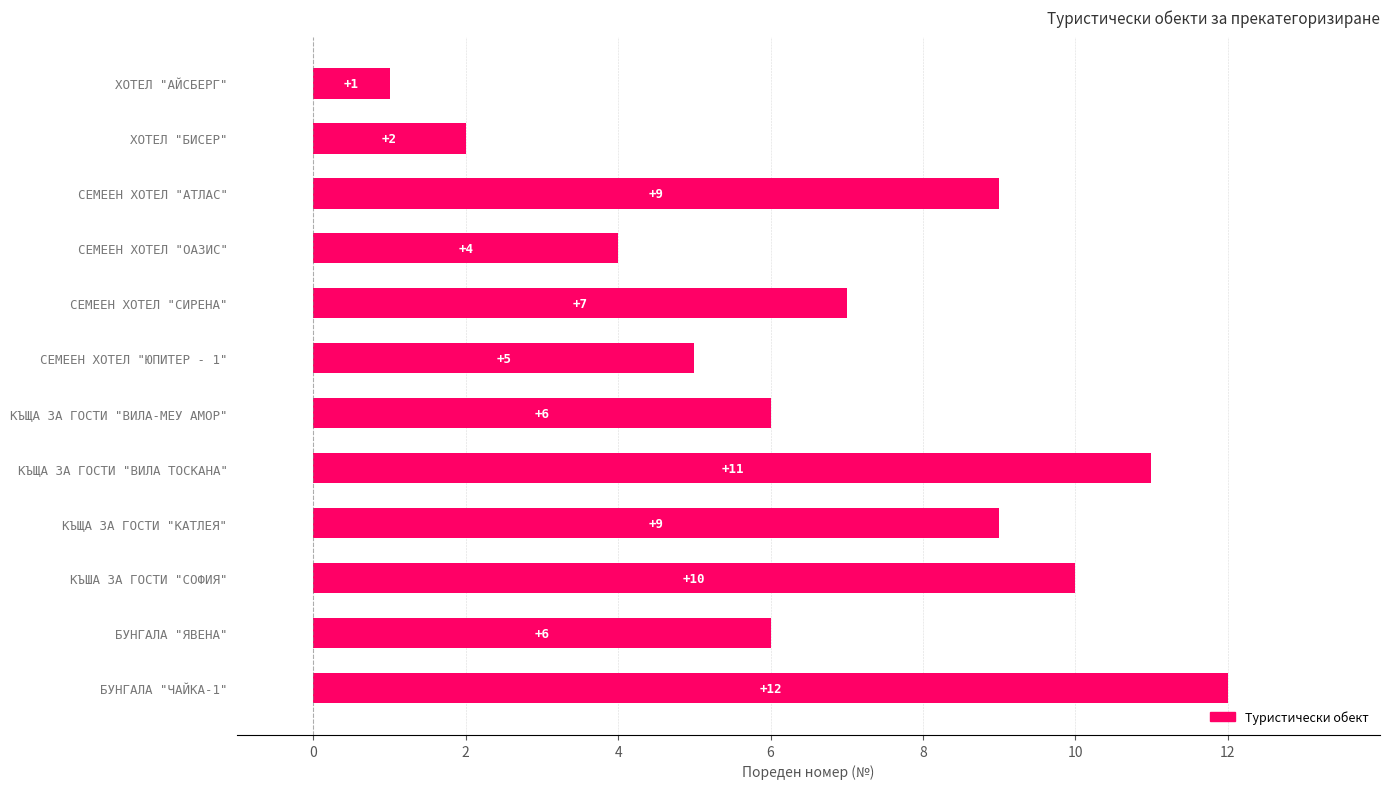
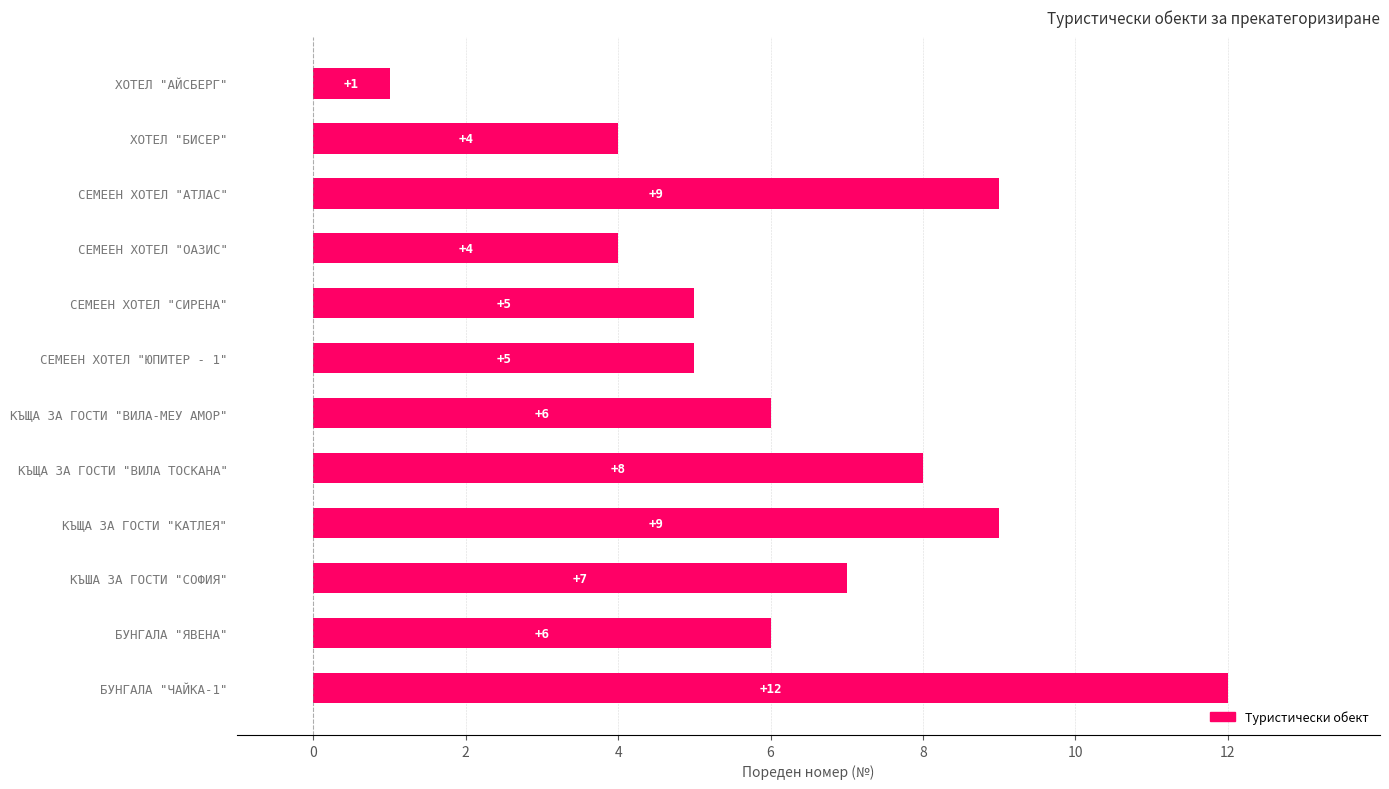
  {
    "ХОТЕЛ \"АЙСБЕРГ\"": "+1",
-   "ХОТЕЛ \"БИСЕР\"": "+2",
+   "ХОТЕЛ \"БИСЕР\"": "+4",
    "СЕМЕЕН ХОТЕЛ \"АТЛАС\"": "+9",
    "СЕМЕЕН ХОТЕЛ \"ОАЗИС\"": "+4",
-   "СЕМЕЕН ХОТЕЛ \"СИРЕНА\"": "+7",
+   "СЕМЕЕН ХОТЕЛ \"СИРЕНА\"": "+5",
    "СЕМЕЕН ХОТЕЛ \"ЮПИТЕР - 1\"": "+5",
    "КЪЩА ЗА ГОСТИ \"ВИЛА-МЕУ АМОР\"": "+6",
-   "КЪЩА ЗА ГОСТИ \"ВИЛА ТОСКАНА\"": "+11",
+   "КЪЩА ЗА ГОСТИ \"ВИЛА ТОСКАНА\"": "+8",
    "КЪЩА ЗА ГОСТИ \"КАТЛЕЯ\"": "+9",
-   "КЪША ЗА ГОСТИ \"СОФИЯ\"": "+10",
+   "КЪША ЗА ГОСТИ \"СОФИЯ\"": "+7",
    "БУНГАЛА \"ЯВЕНА\"": "+6",
    "БУНГАЛА \"ЧАЙКА-1\"": "+12"
  }
